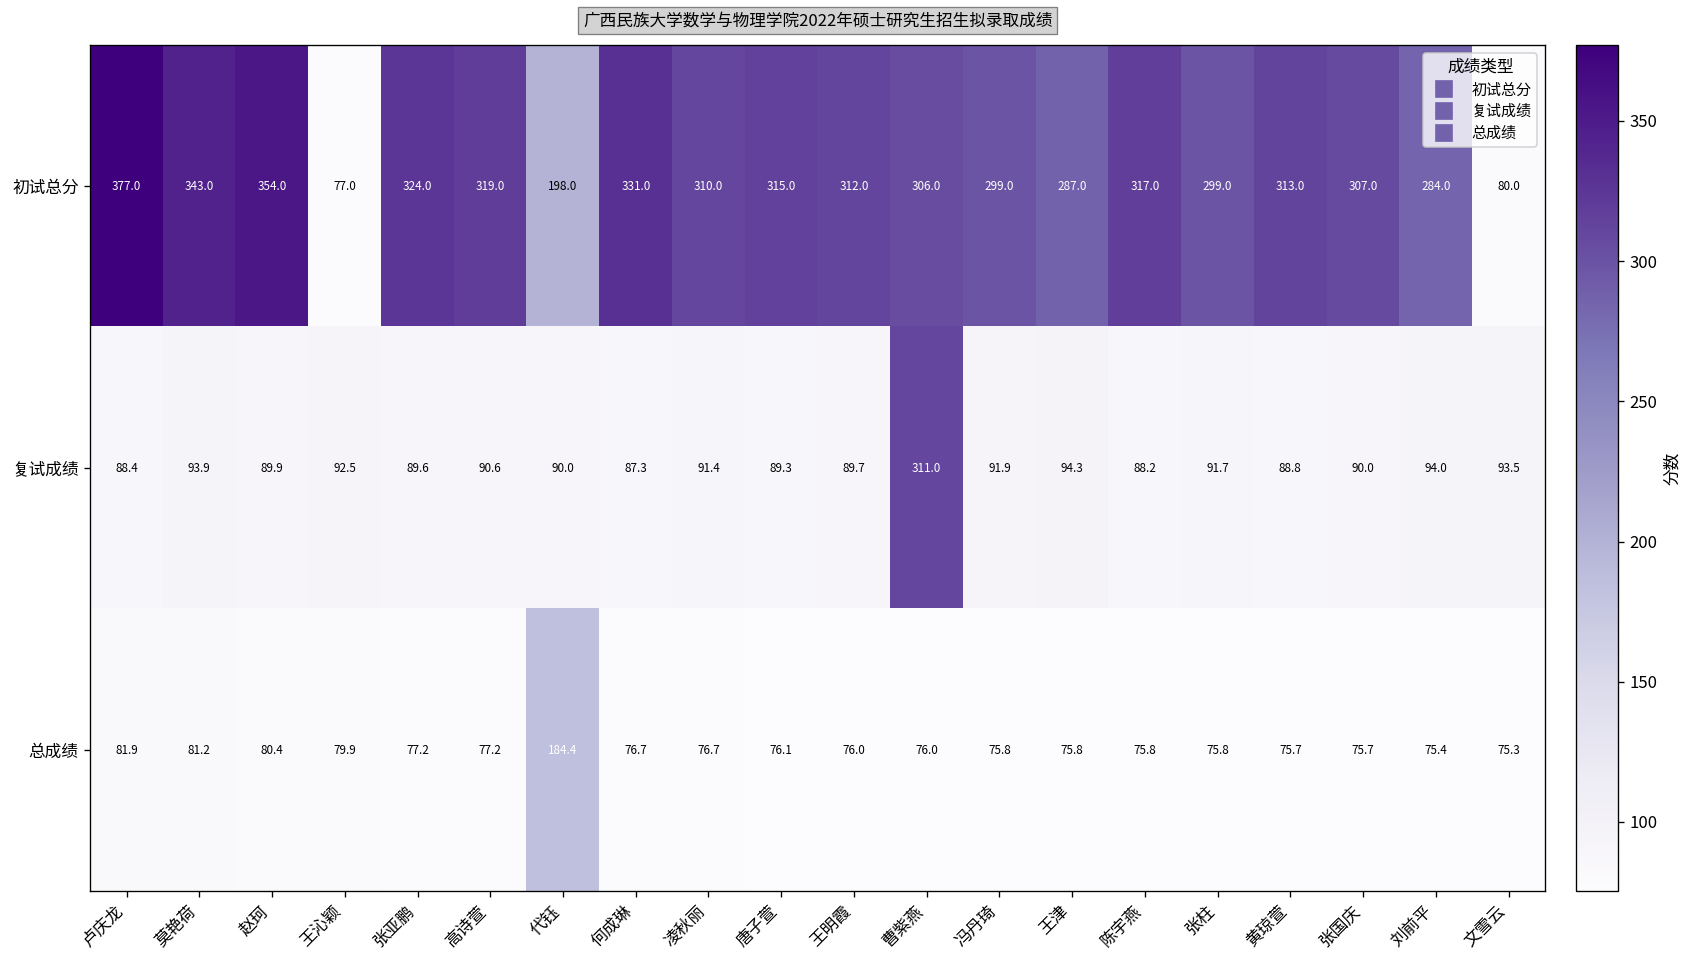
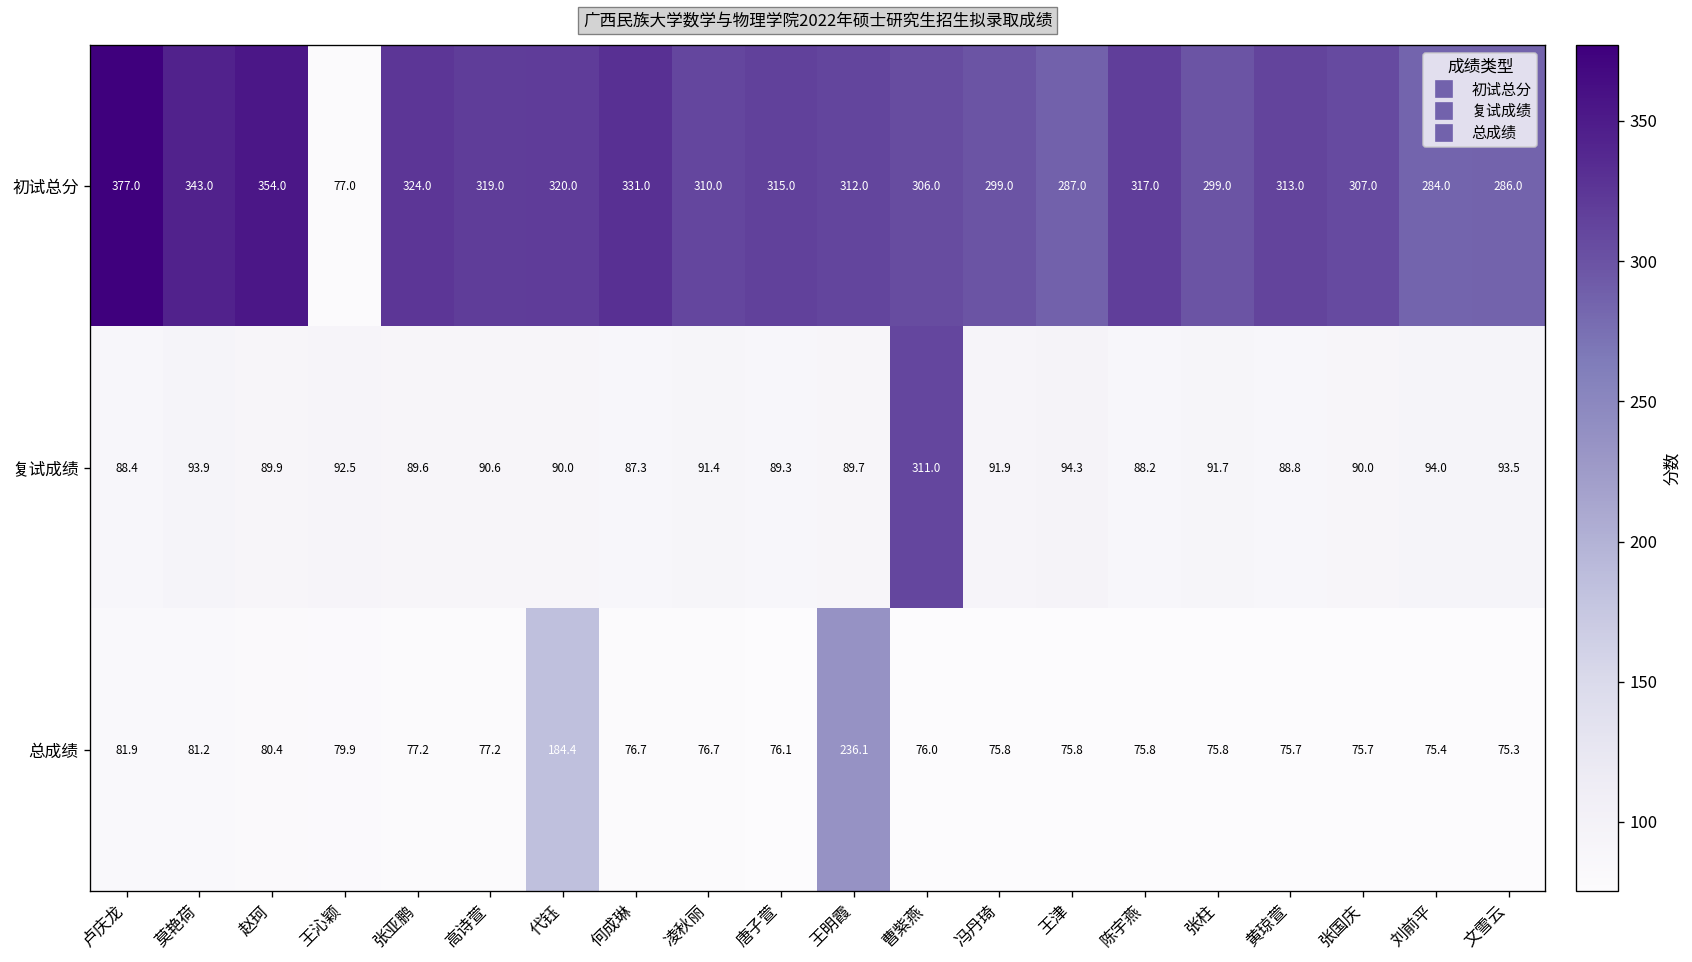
  {
    "初试总分": {
      "卢庆龙": 377.0,
      "莫艳荷": 343.0,
      "赵珂": 354.0,
      "王沁颖": 77.0,
      "张亚鹏": 324.0,
      "高诗萱": 319.0,
-     "代钰": 198.0,
+     "代钰": 320.0,
      "何成琳": 331.0,
      "凌秋丽": 310.0,
      "唐子萱": 315.0,
      "王明霞": 312.0,
      "曹紫燕": 306.0,
      "冯丹琦": 299.0,
      "王津": 287.0,
      "陈宇燕": 317.0,
      "张柱": 299.0,
      "黄琼萱": 313.0,
      "张国庆": 307.0,
      "刘前平": 284.0,
-     "文雪云": 80.0
+     "文雪云": 286.0
    },
    "复试成绩": {
      "卢庆龙": 88.4,
      "莫艳荷": 93.9,
      "赵珂": 89.9,
      "王沁颖": 92.5,
      "张亚鹏": 89.6,
      "高诗萱": 90.6,
      "代钰": 90.0,
      "何成琳": 87.3,
      "凌秋丽": 91.4,
      "唐子萱": 89.3,
      "王明霞": 89.7,
      "曹紫燕": 311.0,
      "冯丹琦": 91.9,
      "王津": 94.3,
      "陈宇燕": 88.2,
      "张柱": 91.7,
      "黄琼萱": 88.8,
      "张国庆": 90.0,
      "刘前平": 94.0,
      "文雪云": 93.5
    },
    "总成绩": {
      "卢庆龙": 81.9,
      "莫艳荷": 81.2,
      "赵珂": 80.4,
      "王沁颖": 79.9,
      "张亚鹏": 77.2,
      "高诗萱": 77.2,
      "代钰": 184.4,
      "何成琳": 76.7,
      "凌秋丽": 76.7,
      "唐子萱": 76.1,
-     "王明霞": 76.0,
+     "王明霞": 236.1,
      "曹紫燕": 76.0,
      "冯丹琦": 75.8,
      "王津": 75.8,
      "陈宇燕": 75.8,
      "张柱": 75.8,
      "黄琼萱": 75.7,
      "张国庆": 75.7,
      "刘前平": 75.4,
      "文雪云": 75.3
    }
  }
